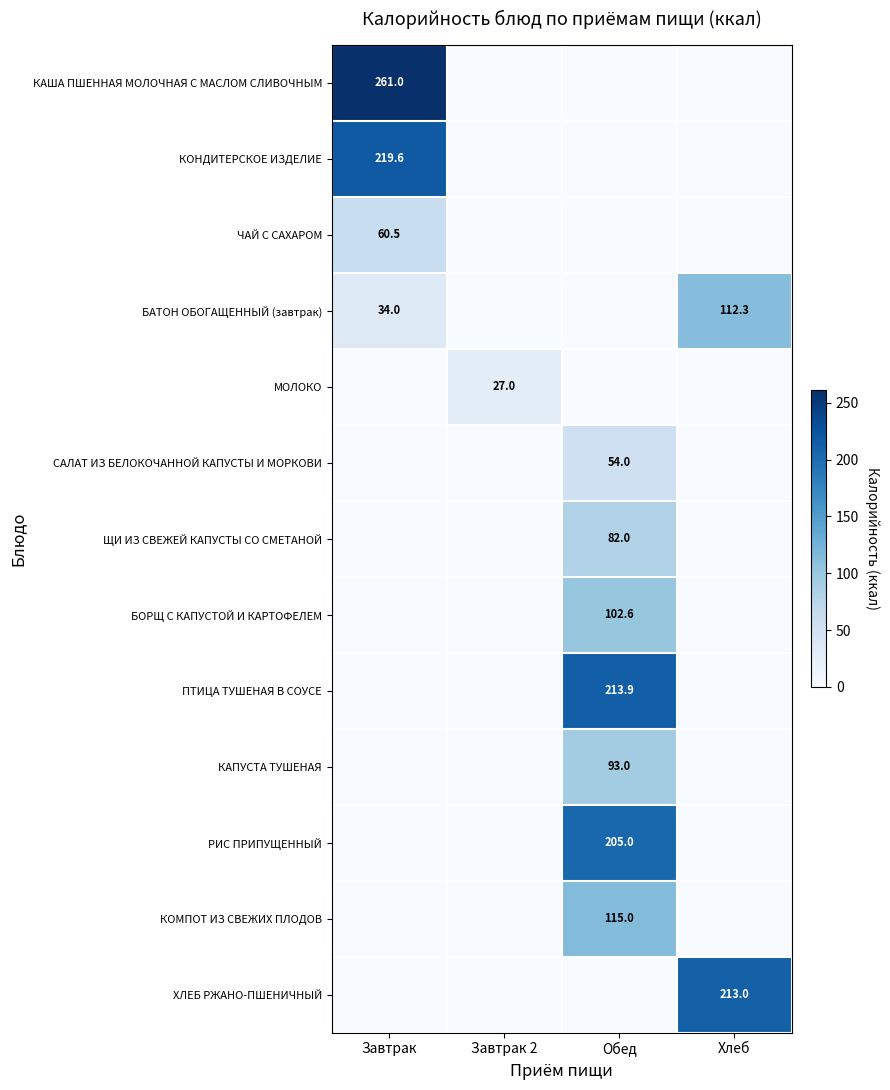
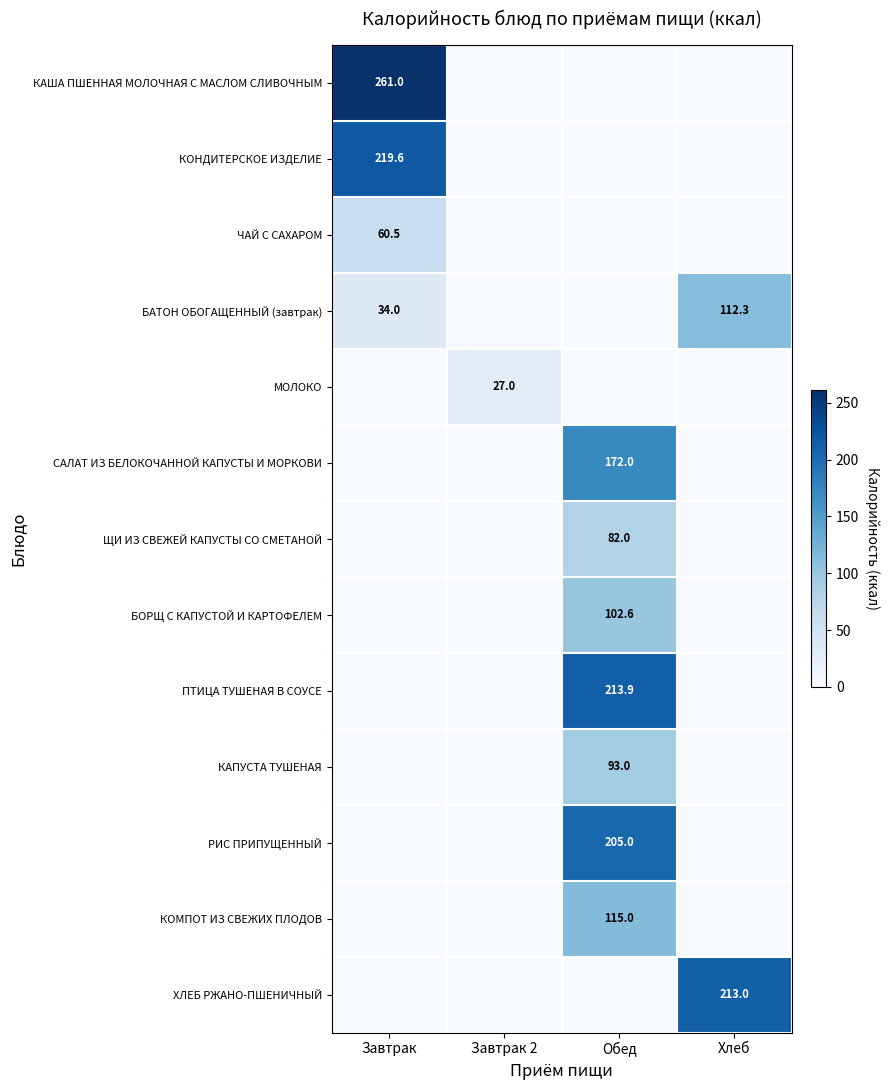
  {
    "КАША ПШЕННАЯ МОЛОЧНАЯ С МАСЛОМ СЛИВОЧНЫМ": {
      "Завтрак": 261.0
    },
    "КОНДИТЕРСКОЕ ИЗДЕЛИЕ": {
      "Завтрак": 219.6
    },
    "ЧАЙ С САХАРОМ": {
      "Завтрак": 60.5
    },
    "БАТОН ОБОГАЩЕННЫЙ (завтрак)": {
      "Завтрак": 34.0,
      "Хлеб": 112.3
    },
    "МОЛОКО": {
      "Завтрак 2": 27.0
    },
    "САЛАТ ИЗ БЕЛОКОЧАННОЙ КАПУСТЫ И МОРКОВИ": {
-     "Обед": 54.0
+     "Обед": 172.0
    },
    "ЩИ ИЗ СВЕЖЕЙ КАПУСТЫ СО СМЕТАНОЙ": {
      "Обед": 82.0
    },
    "БОРЩ С КАПУСТОЙ И КАРТОФЕЛЕМ": {
      "Обед": 102.6
    },
    "ПТИЦА ТУШЕНАЯ В СОУСЕ": {
      "Обед": 213.9
    },
    "КАПУСТА ТУШЕНАЯ": {
      "Обед": 93.0
    },
    "РИС ПРИПУЩЕННЫЙ": {
      "Обед": 205.0
    },
    "КОМПОТ ИЗ СВЕЖИХ ПЛОДОВ": {
      "Обед": 115.0
    },
    "ХЛЕБ РЖАНО-ПШЕНИЧНЫЙ": {
      "Хлеб": 213.0
    }
  }
